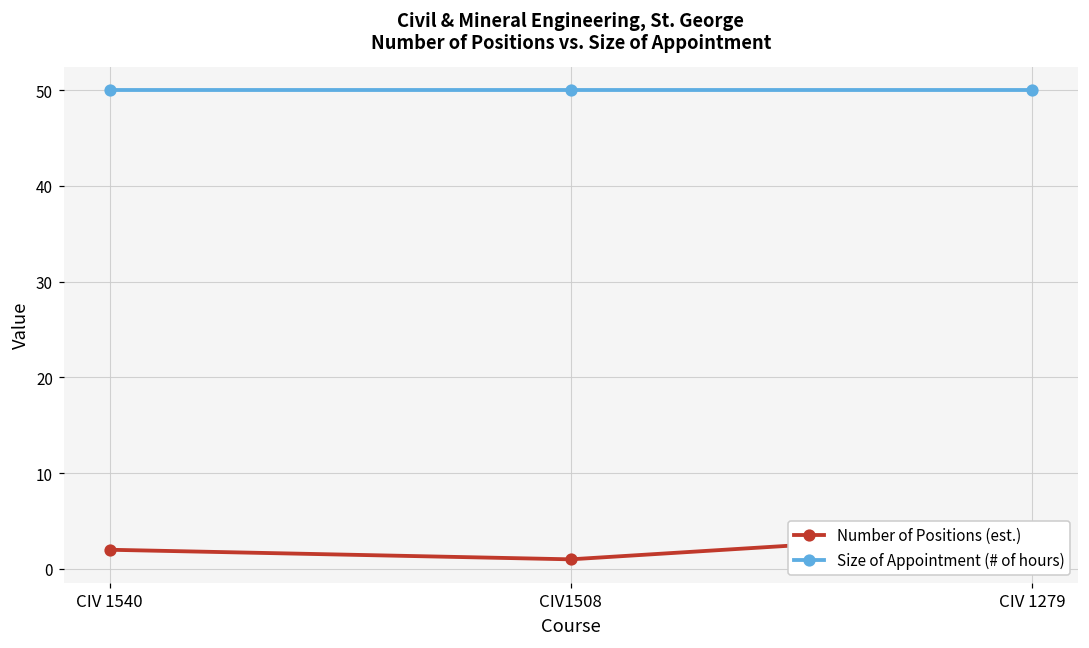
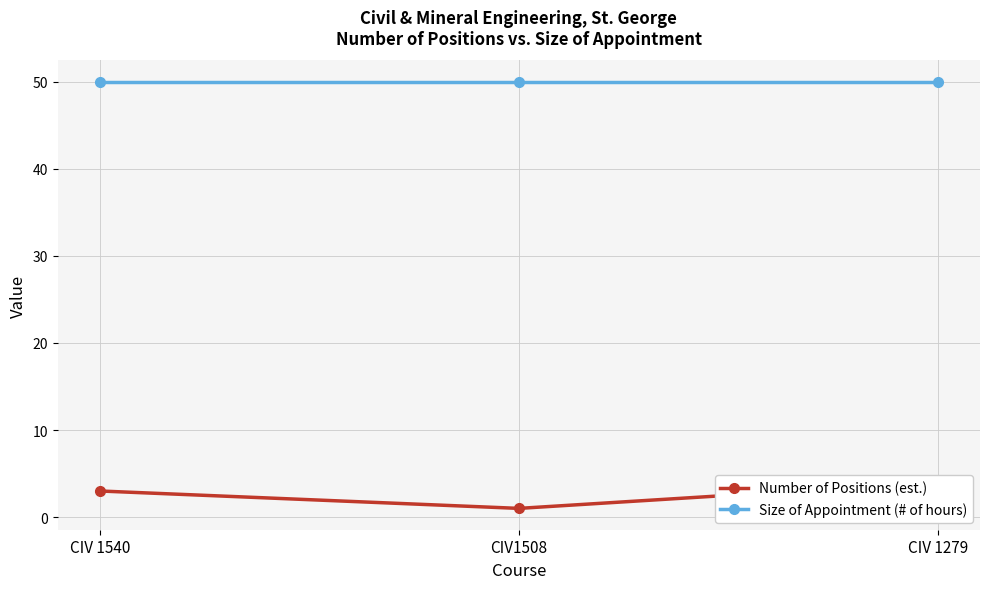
  {
    "Number of Positions (est.)": {
-     "CIV 1540": 2,
+     "CIV 1540": 3,
      "CIV1508": 1
    },
    "Size of Appointment (# of hours)": {
      "CIV 1540": 50,
      "CIV1508": 50,
      "CIV 1279": 50
    }
  }
